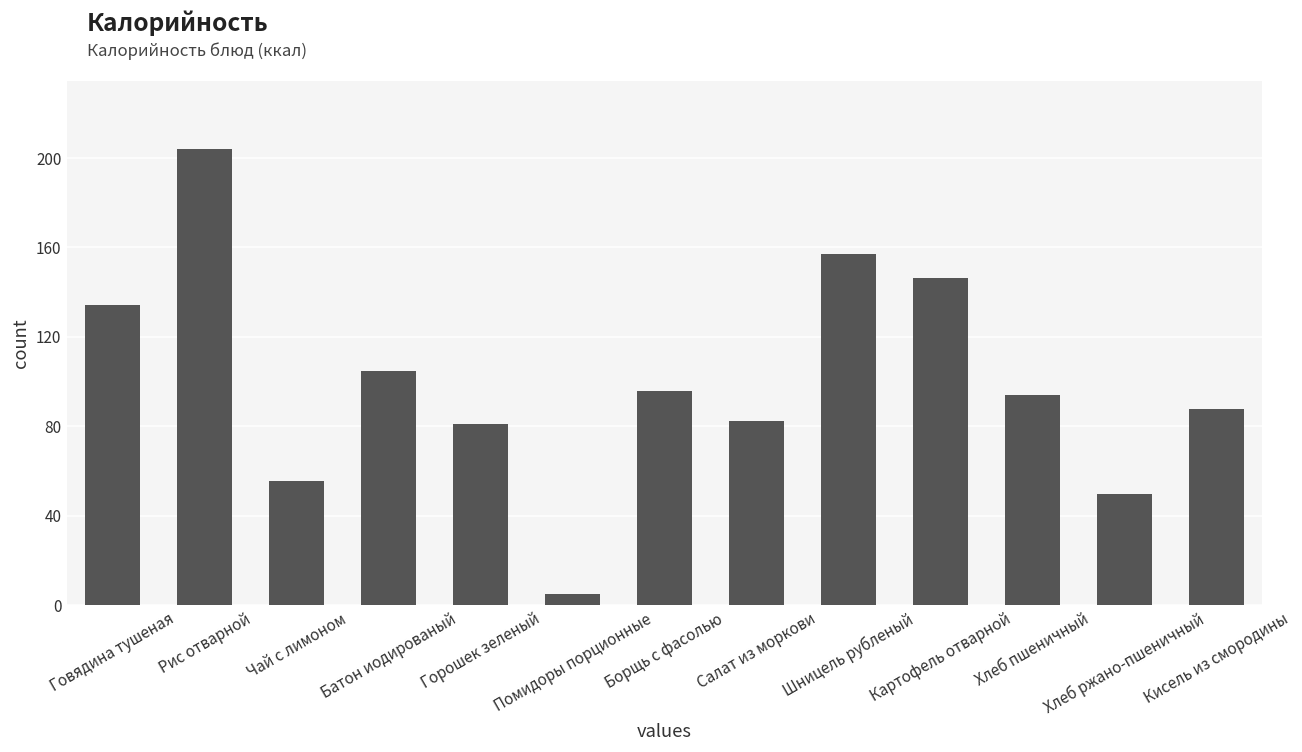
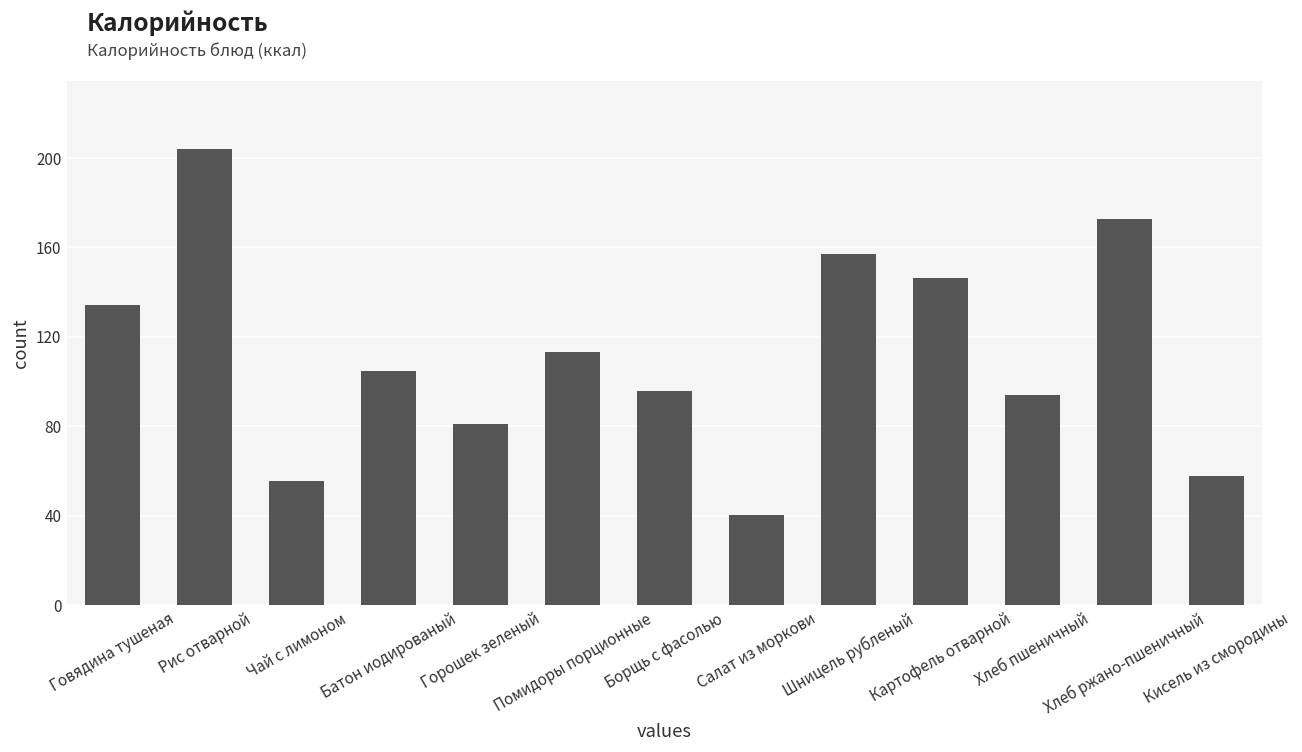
  {
    "Говядина тушеная": 134,
    "Рис отварной": 204,
    "Чай с лимоном": 55,
    "Батон иодированый": 104,
    "Горошек зеленый": 81,
-   "Помидоры порционные": 5,
+   "Помидоры порционные": 113,
    "Борщь с фасолью": 96,
-   "Салат из моркови": 82,
+   "Салат из моркови": 40,
    "Шницель рубленый": 157,
    "Картофель отварной": 146,
    "Хлеб пшеничный": 94,
-   "Хлеб ржано-пшеничный": 50,
-   "Кисель из смородины": 88
+   "Хлеб ржано-пшеничный": 172,
+   "Кисель из смородины": 58
  }
